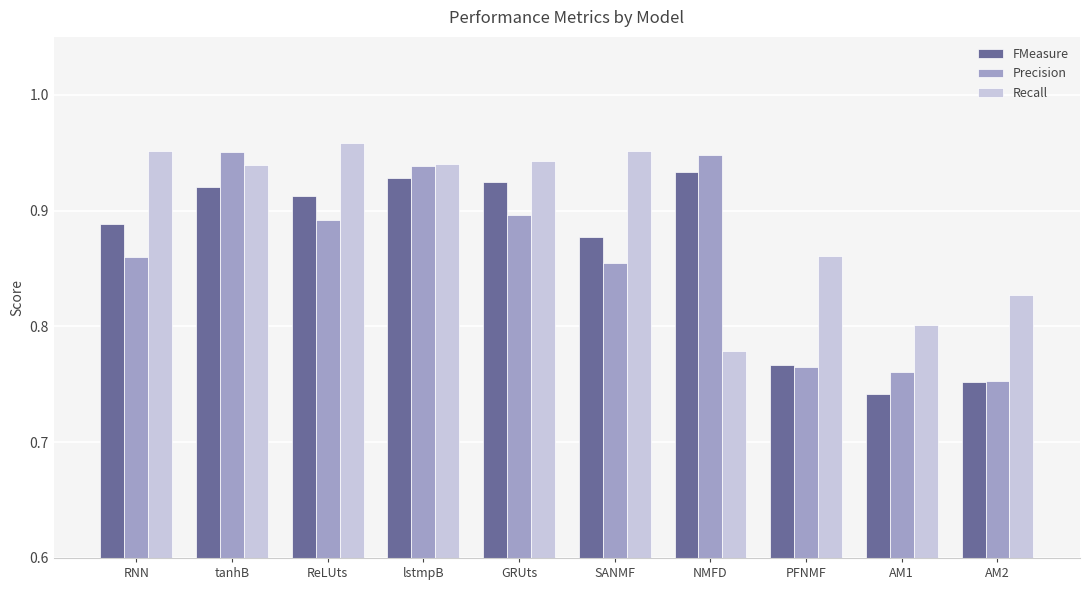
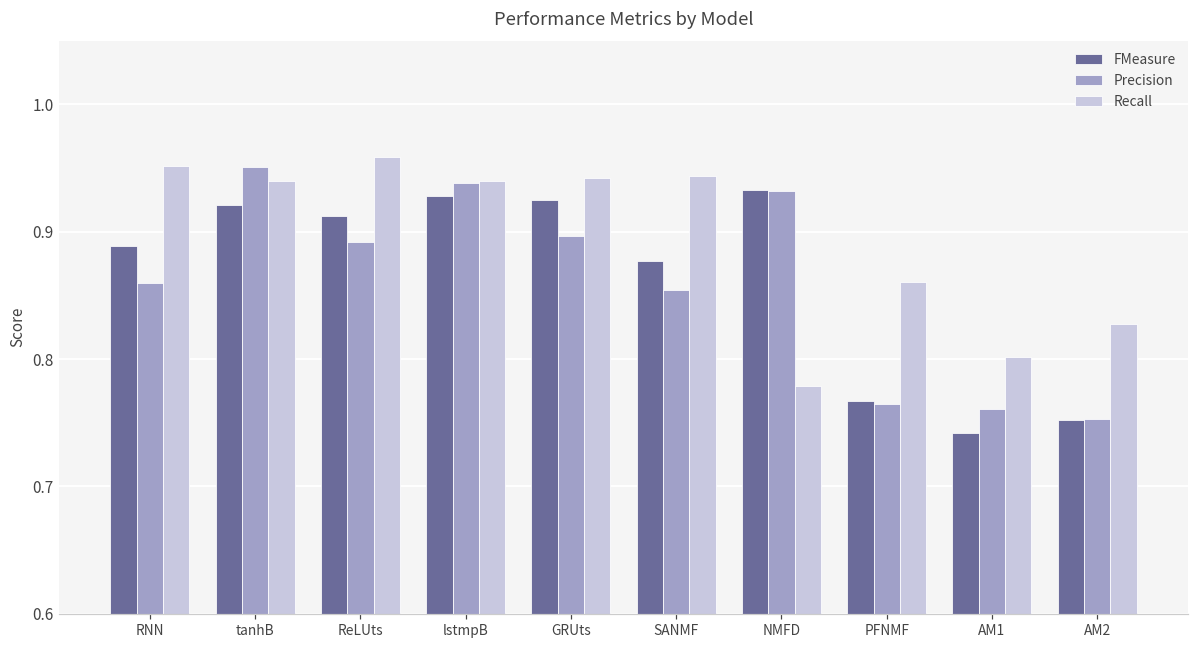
  {
    "FMeasure": {
      "RNN": 0.889,
      "tanhB": 0.921,
      "ReLUts": 0.912,
      "lstmpB": 0.928,
      "GRUts": 0.925,
      "SANMF": 0.877,
      "NMFD": 0.933,
      "PFNMF": 0.767,
      "AM1": 0.742,
      "AM2": 0.752
    },
    "Precision": {
      "RNN": 0.860,
      "tanhB": 0.951,
      "ReLUts": 0.892,
      "lstmpB": 0.938,
      "GRUts": 0.896,
      "SANMF": 0.854,
-     "NMFD": 0.948,
+     "NMFD": 0.932,
      "PFNMF": 0.765,
      "AM1": 0.760,
      "AM2": 0.753
    },
    "Recall": {
      "RNN": 0.951,
      "tanhB": 0.940,
      "ReLUts": 0.958,
      "lstmpB": 0.940,
      "GRUts": 0.942,
-     "SANMF": 0.952,
+     "SANMF": 0.943,
      "NMFD": 0.779,
      "PFNMF": 0.860,
      "AM1": 0.801,
      "AM2": 0.827
    }
  }
